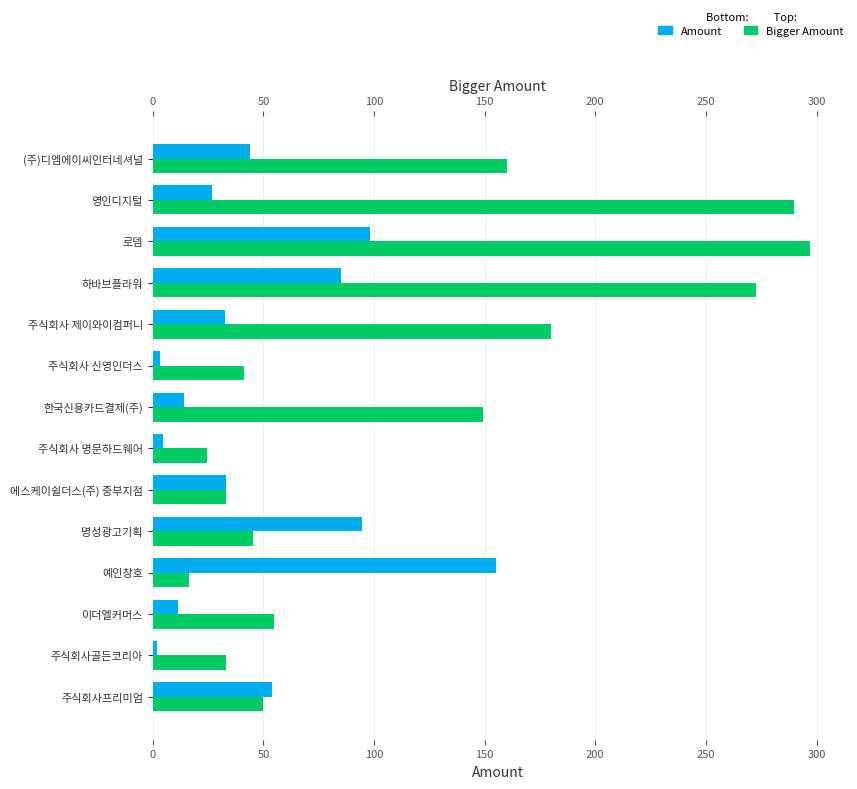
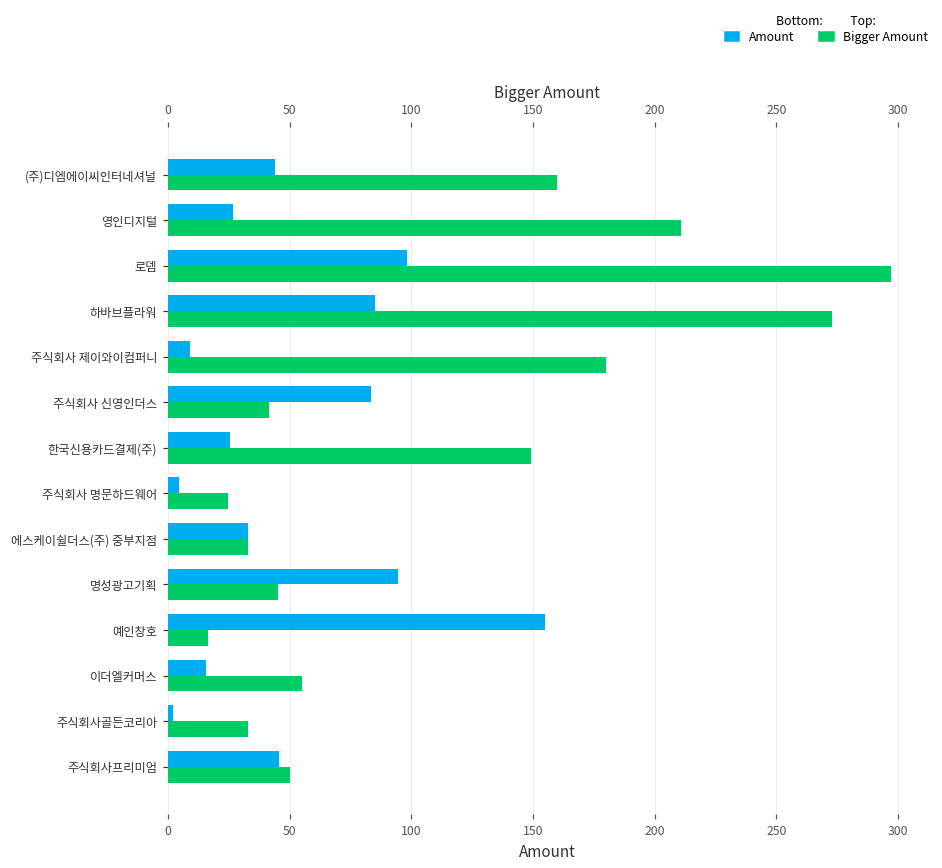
  {
    "Amount": {
      "(주)디엠에이씨인터네셔널": 44,
      "영인디지털": 27,
      "로뎀": 98,
      "하바브플라워": 85,
-     "주식회사 제이와이컴퍼니": 33,
-     "주식회사 신영인더스": 3,
-     "한국신용카드결제(주)": 14,
+     "주식회사 제이와이컴퍼니": 9,
+     "주식회사 신영인더스": 83,
+     "한국신용카드결제(주)": 25,
      "주식회사 명문하드웨어": 5,
      "에스케이쉴더스(주) 중부지점": 33,
      "명성광고기획": 95,
      "예인창호": 155,
-     "이더엘커머스": 11,
+     "이더엘커머스": 16,
      "주식회사골든코리아": 2,
-     "주식회사프리미엄": 54
+     "주식회사프리미엄": 46
    },
    "Bigger Amount": {
      "(주)디엠에이씨인터네셔널": 160,
-     "영인디지털": 290,
+     "영인디지털": 211,
      "로뎀": 297,
      "하바브플라워": 273,
      "주식회사 제이와이컴퍼니": 180,
      "주식회사 신영인더스": 41,
      "한국신용카드결제(주)": 149,
      "주식회사 명문하드웨어": 25,
      "에스케이쉴더스(주) 중부지점": 33,
      "명성광고기획": 45,
      "예인창호": 17,
      "이더엘커머스": 55,
      "주식회사골든코리아": 33,
      "주식회사프리미엄": 50
    }
  }
